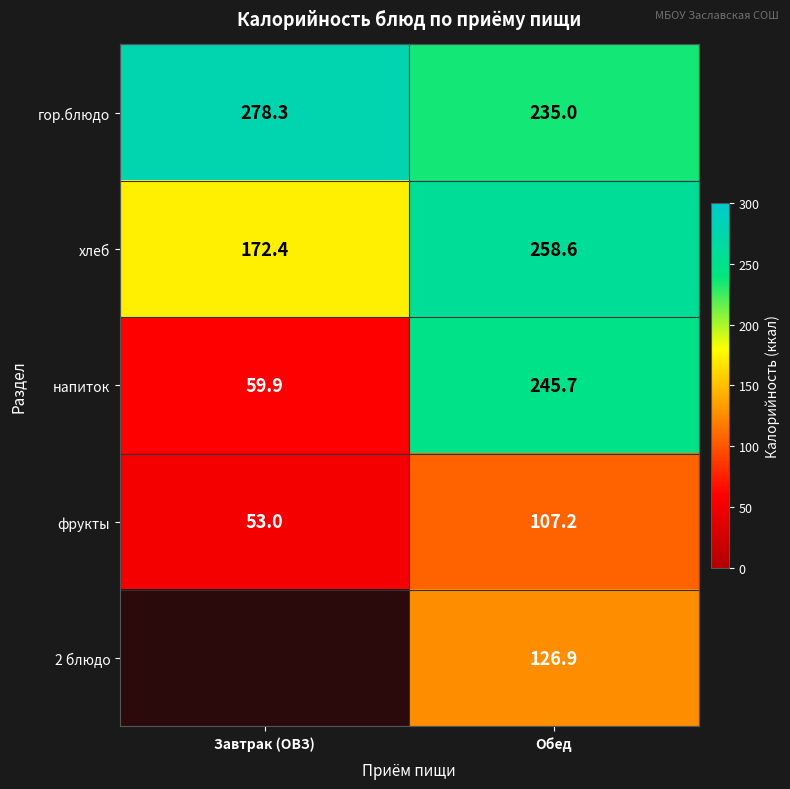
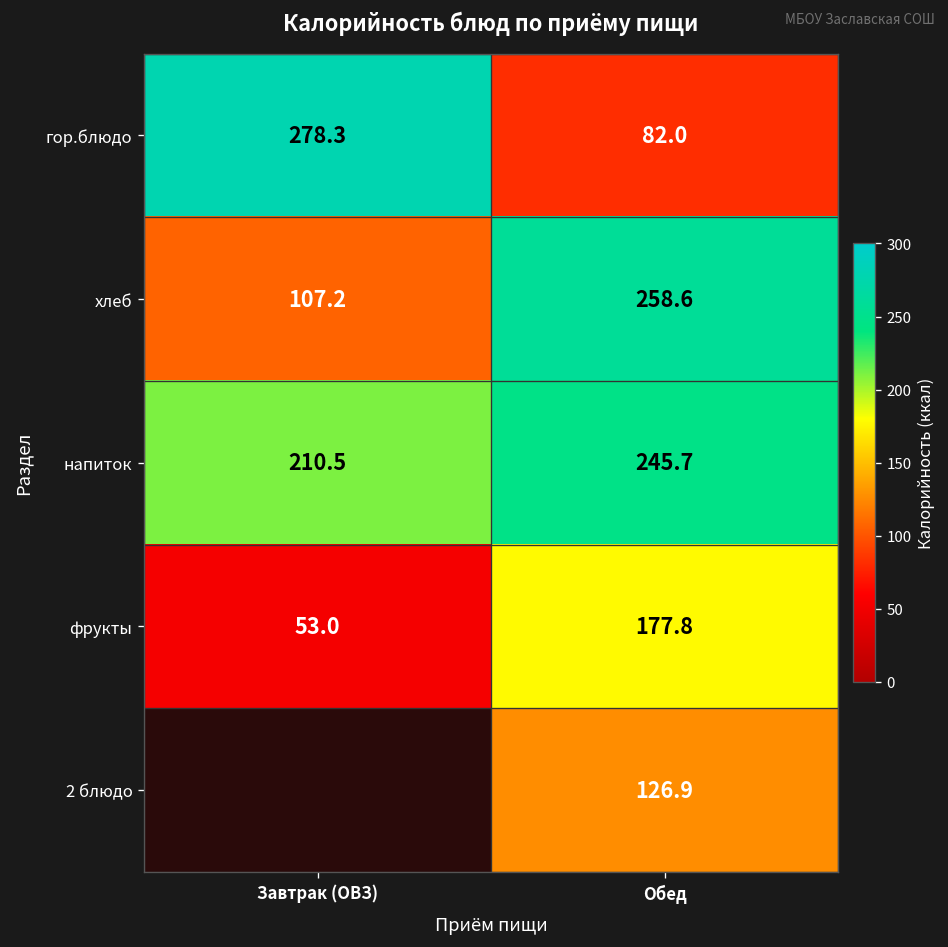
  {
    "гор.блюдо": {
      "Завтрак (ОВЗ)": 278.3,
-     "Обед": 235.0
+     "Обед": 82.0
    },
    "хлеб": {
-     "Завтрак (ОВЗ)": 172.4,
+     "Завтрак (ОВЗ)": 107.2,
      "Обед": 258.6
    },
    "напиток": {
-     "Завтрак (ОВЗ)": 59.9,
+     "Завтрак (ОВЗ)": 210.5,
      "Обед": 245.7
    },
    "фрукты": {
      "Завтрак (ОВЗ)": 53.0,
-     "Обед": 107.2
+     "Обед": 177.8
    },
    "2 блюдо": {
      "Обед": 126.9
    }
  }
